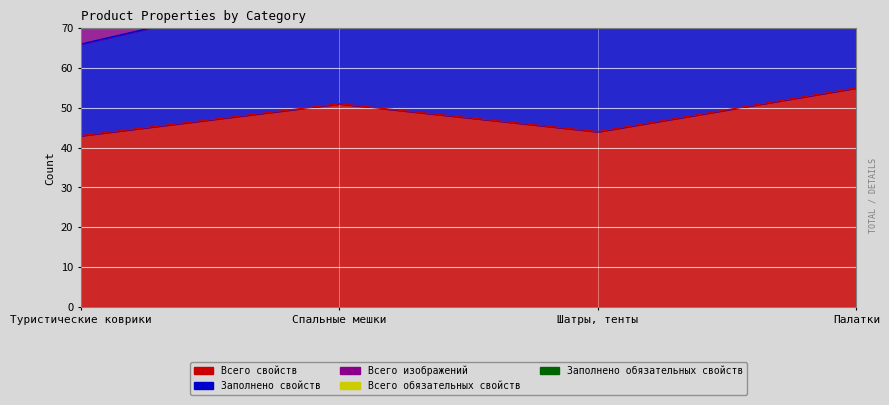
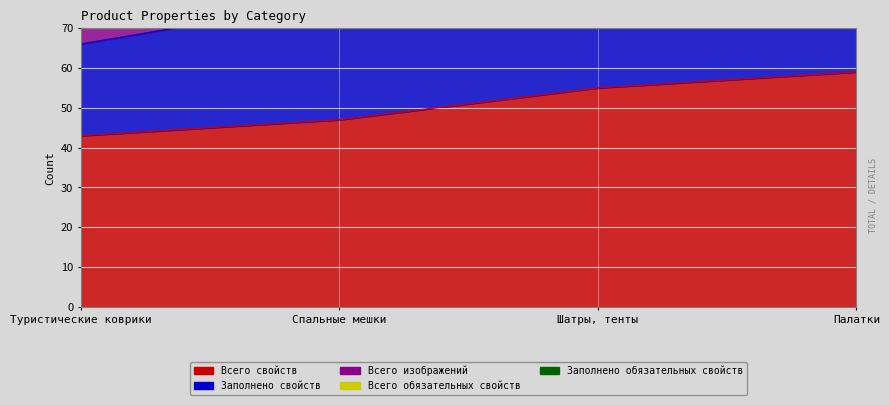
  {
    "Всего свойств": {
      "Туристические коврики": 43,
-     "Спальные мешки": 51,
-     "Шатры, тенты": 44,
-     "Палатки": 55
+     "Спальные мешки": 47,
+     "Шатры, тенты": 55,
+     "Палатки": 59
    },
    "Заполнено свойств": {
      "Туристические коврики": 23
    }
  }
